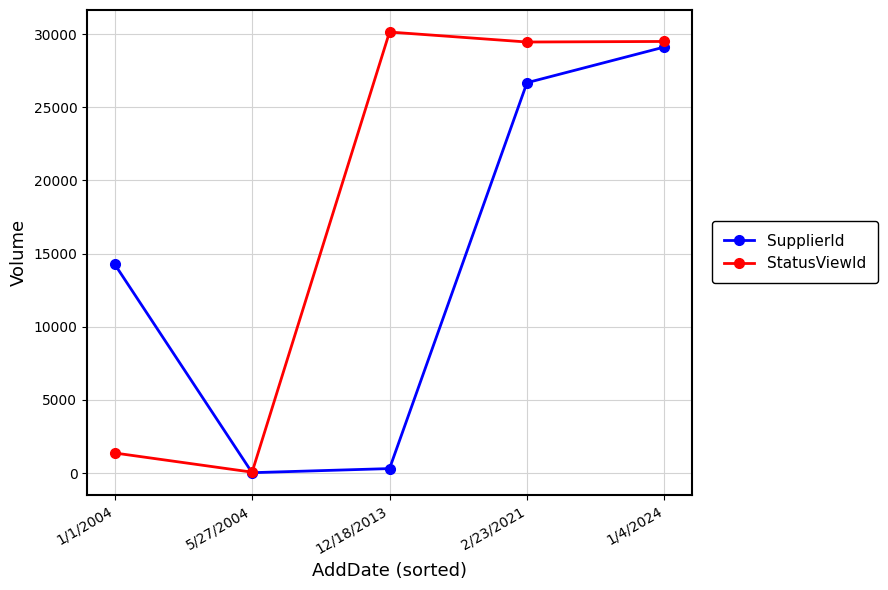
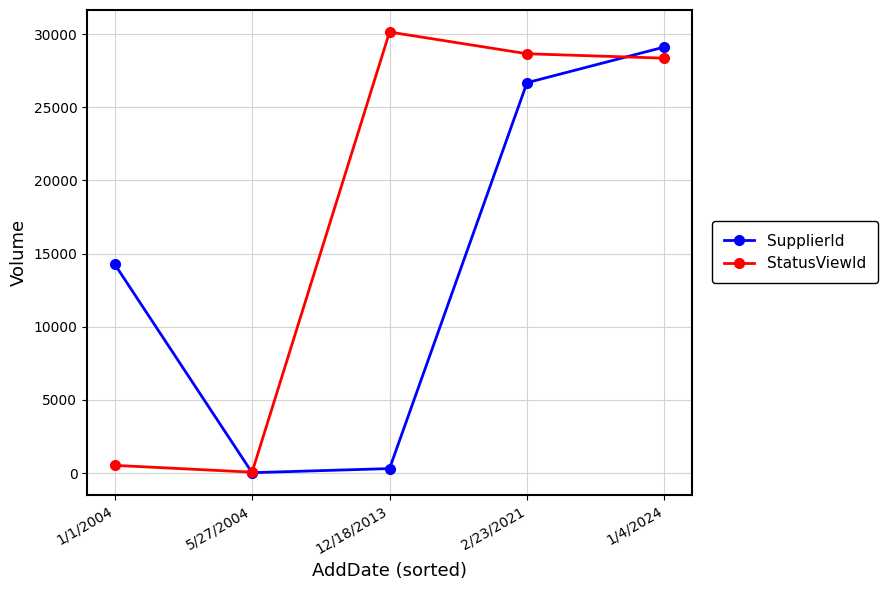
  {
    "SupplierId": {
      "1/1/2004": 14300,
      "12/18/2013": 300,
      "2/23/2021": 26700,
      "1/4/2024": 29100
    },
    "StatusViewId": {
-     "1/1/2004": 1400,
+     "1/1/2004": 500,
      "12/18/2013": 30100,
-     "2/23/2021": 29500,
-     "1/4/2024": 29500
+     "2/23/2021": 28700,
+     "1/4/2024": 28400
    }
  }
